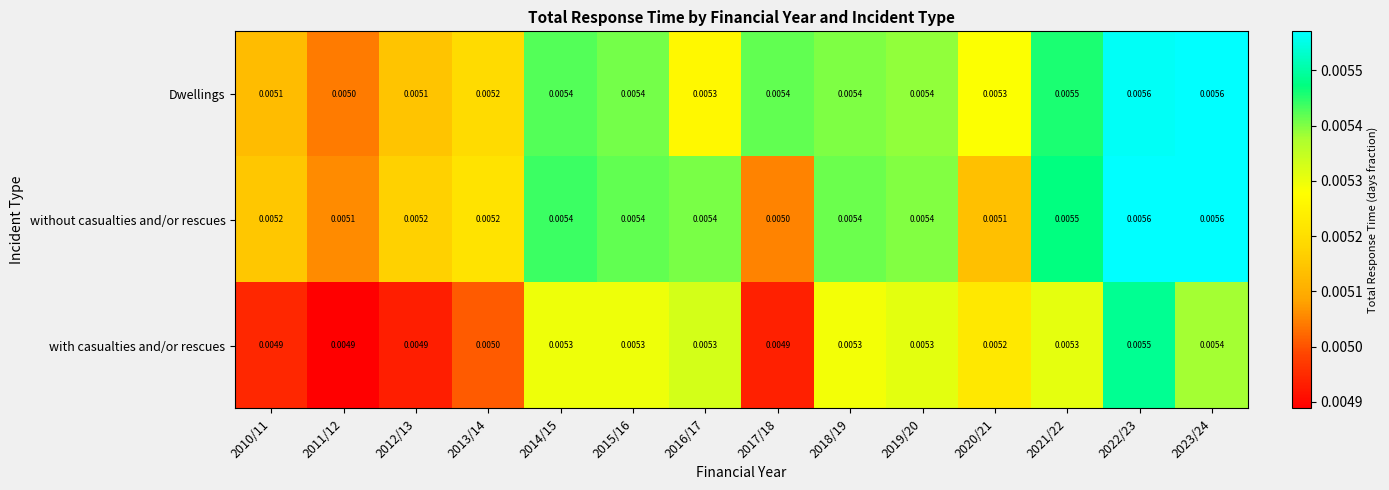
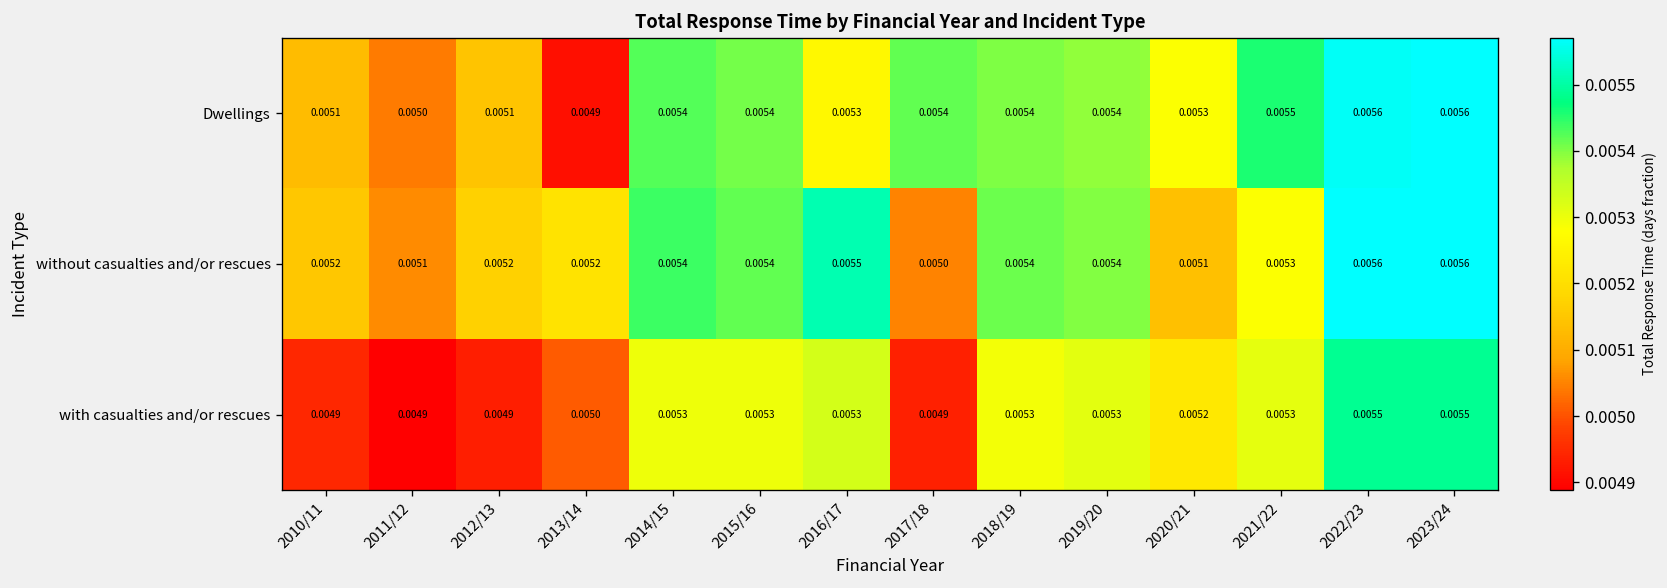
  {
    "Dwellings": {
      "2010/11": 0.0051,
      "2011/12": 0.0050,
      "2012/13": 0.0051,
-     "2013/14": 0.0052,
+     "2013/14": 0.0049,
      "2014/15": 0.0054,
      "2015/16": 0.0054,
      "2016/17": 0.0053,
      "2017/18": 0.0054,
      "2018/19": 0.0054,
      "2019/20": 0.0054,
      "2020/21": 0.0053,
      "2021/22": 0.0055,
      "2022/23": 0.0056,
      "2023/24": 0.0056
    },
    "without casualties and/or rescues": {
      "2010/11": 0.0052,
      "2011/12": 0.0051,
      "2012/13": 0.0052,
      "2013/14": 0.0052,
      "2014/15": 0.0054,
      "2015/16": 0.0054,
-     "2016/17": 0.0054,
+     "2016/17": 0.0055,
      "2017/18": 0.0050,
      "2018/19": 0.0054,
      "2019/20": 0.0054,
      "2020/21": 0.0051,
-     "2021/22": 0.0055,
+     "2021/22": 0.0053,
      "2022/23": 0.0056,
      "2023/24": 0.0056
    },
    "with casualties and/or rescues": {
      "2010/11": 0.0049,
      "2011/12": 0.0049,
      "2012/13": 0.0049,
      "2013/14": 0.0050,
      "2014/15": 0.0053,
      "2015/16": 0.0053,
      "2016/17": 0.0053,
      "2017/18": 0.0049,
      "2018/19": 0.0053,
      "2019/20": 0.0053,
      "2020/21": 0.0052,
      "2021/22": 0.0053,
      "2022/23": 0.0055,
-     "2023/24": 0.0054
+     "2023/24": 0.0055
    }
  }
